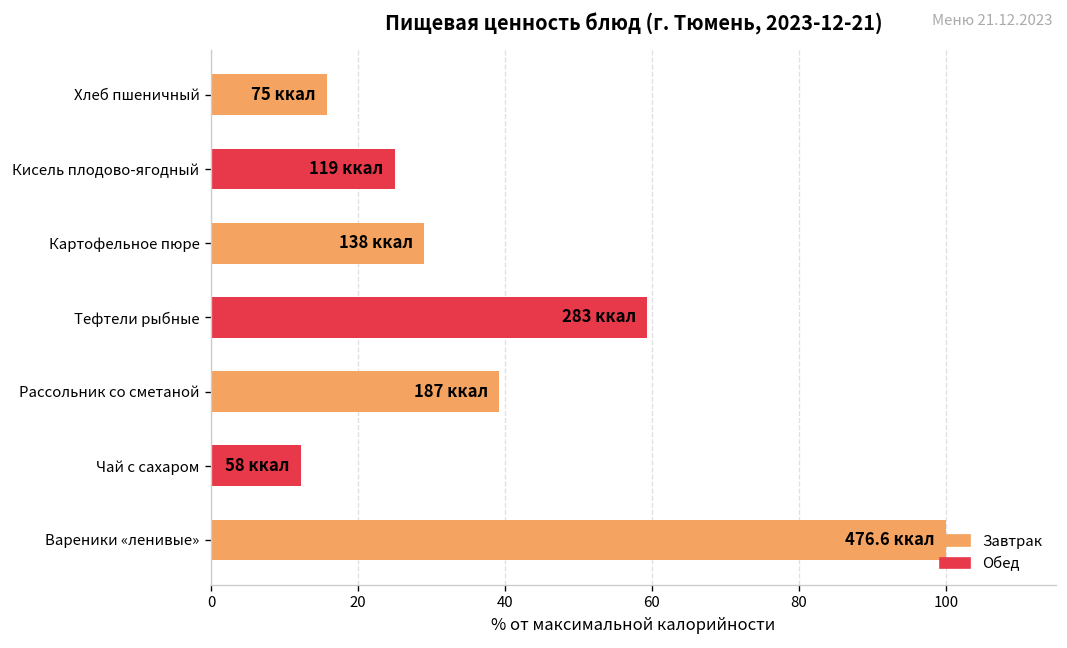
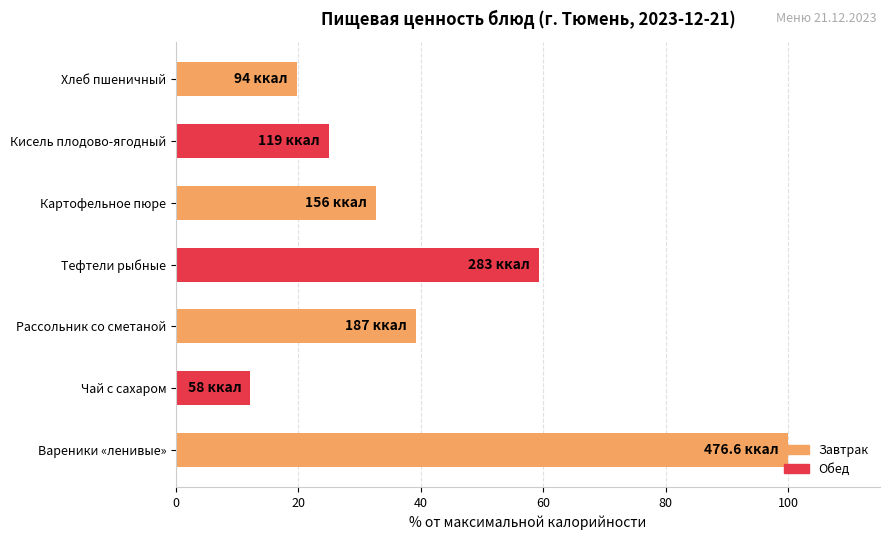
  {
-   "Хлеб пшеничный": 75,
-   "Картофельное пюре": 138
+   "Хлеб пшеничный": 94,
+   "Картофельное пюре": 156
  }
